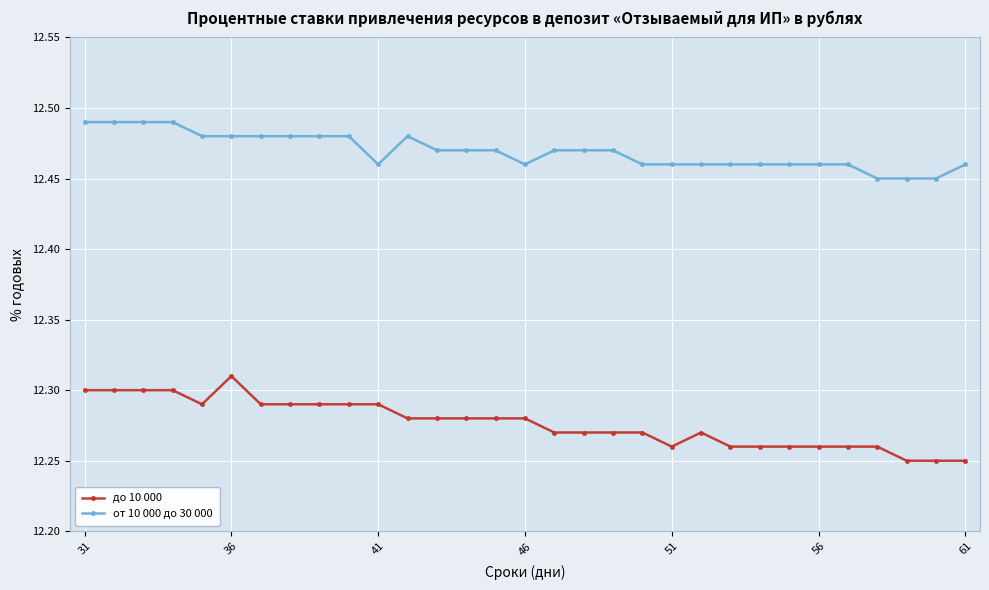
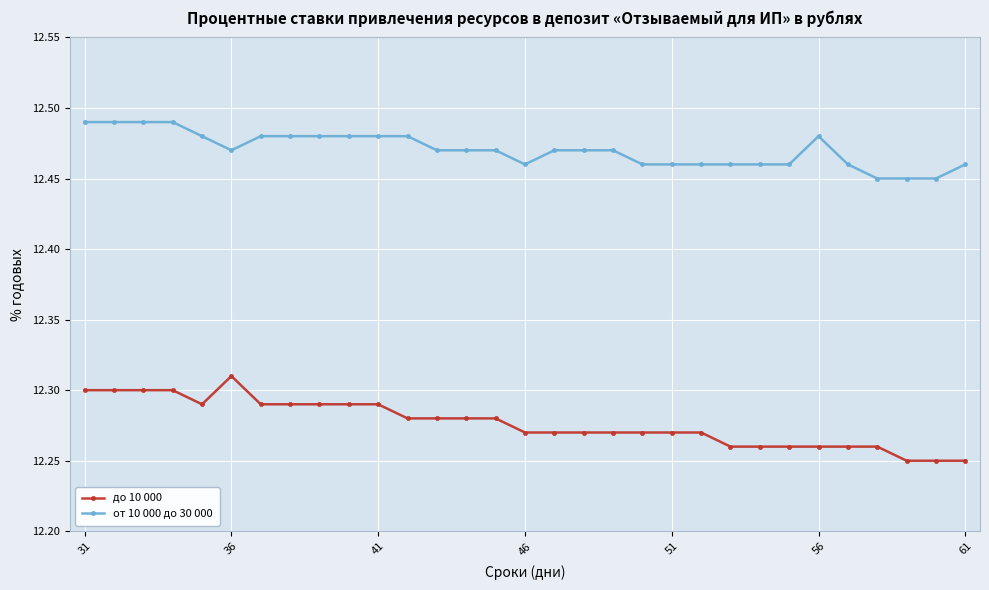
  {
    "до 10 000": {
      "31": 12.30,
      "36": 12.31,
      "41": 12.29,
-     "46": 12.28,
-     "51": 12.26,
+     "46": 12.27,
+     "51": 12.27,
      "56": 12.26,
      "61": 12.25
    },
    "от 10 000 до 30 000": {
      "31": 12.49,
-     "36": 12.48,
-     "41": 12.46,
+     "36": 12.47,
+     "41": 12.48,
      "46": 12.46,
      "51": 12.46,
-     "56": 12.46,
+     "56": 12.48,
      "61": 12.46
    }
  }
